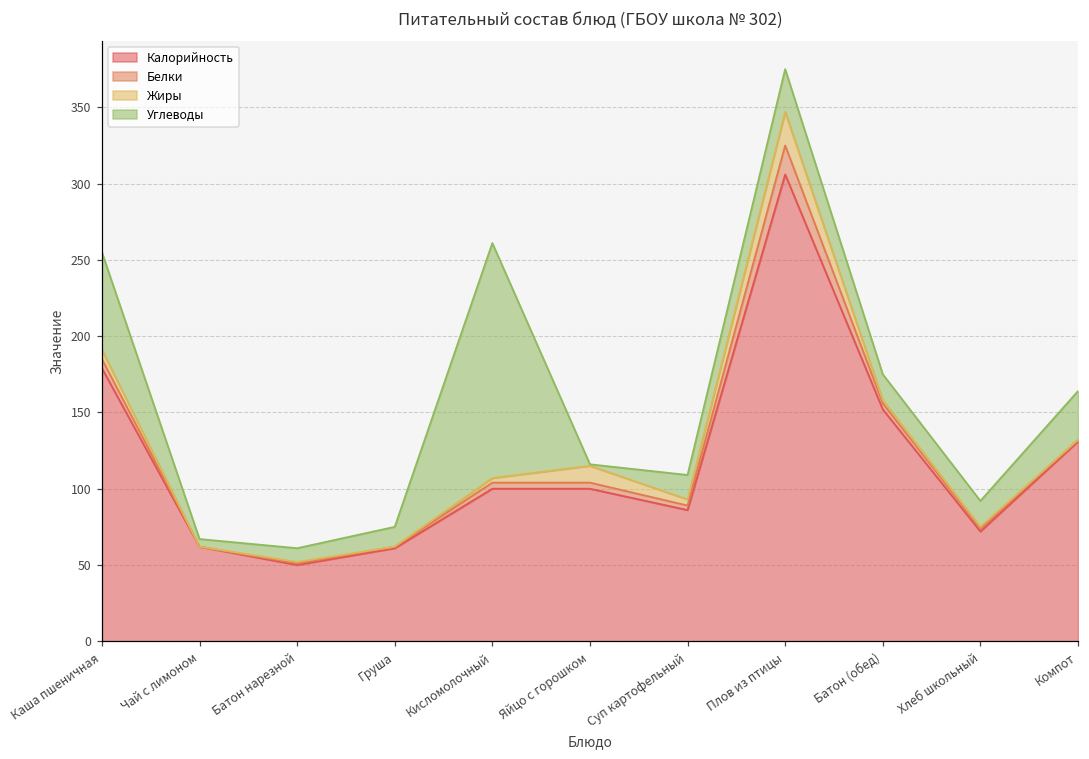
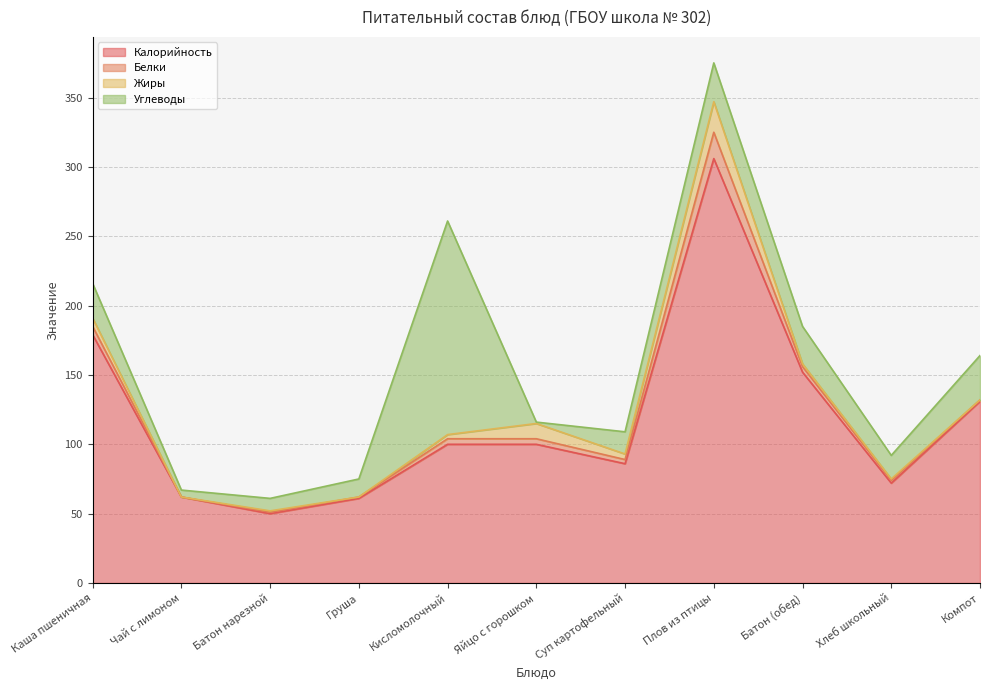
  {
    "Углеводы": {
-     "Каша пшеничная": 64,
+     "Каша пшеничная": 25,
      "Чай с лимоном": 5,
      "Батон нарезной": 9,
      "Груша": 13,
      "Кисломолочный": 154,
      "Суп картофельный": 16,
      "Плов из птицы": 28,
-     "Батон (обед)": 17,
+     "Батон (обед)": 27,
      "Хлеб школьный": 17,
      "Компот": 32
    }
  }
